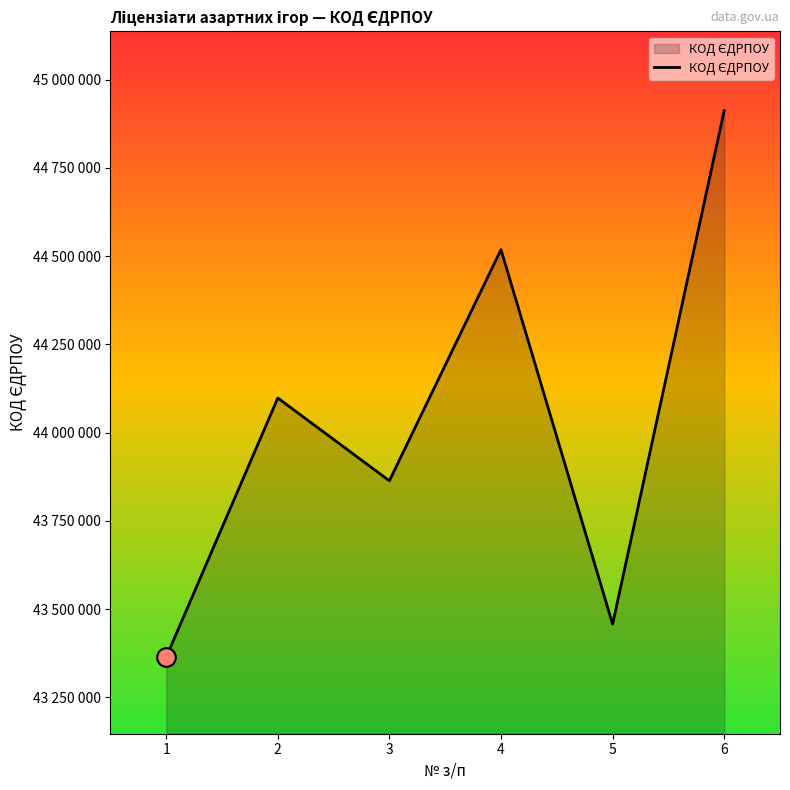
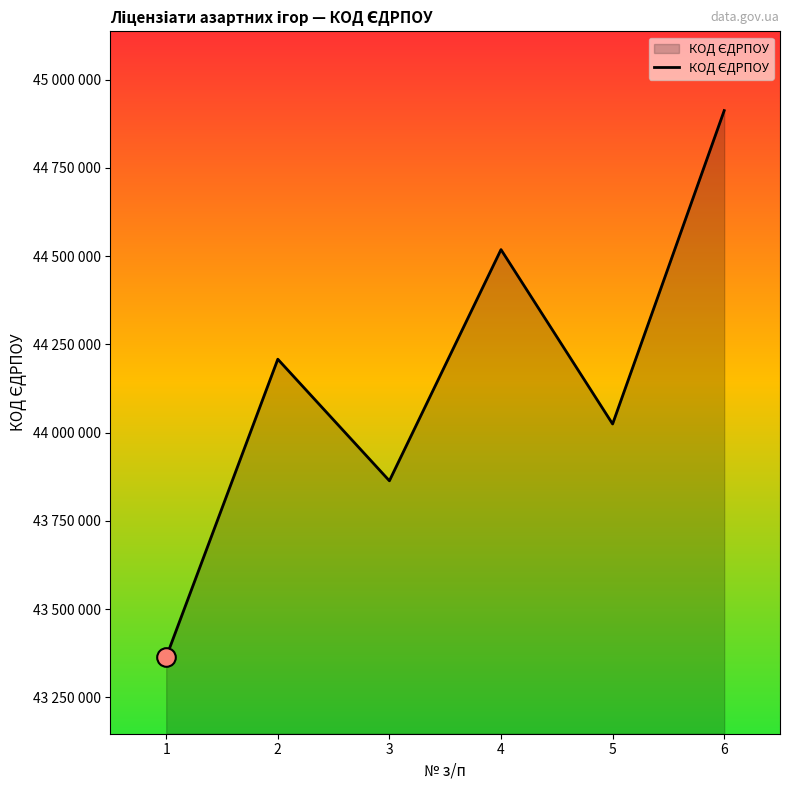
  {
    "КОД ЄДРПОУ": {
-     "2": 44100000,
+     "2": 44210000,
      "3": 43860000,
      "4": 44520000,
-     "5": 43460000,
+     "5": 44020000,
      "6": 44910000
    }
  }
